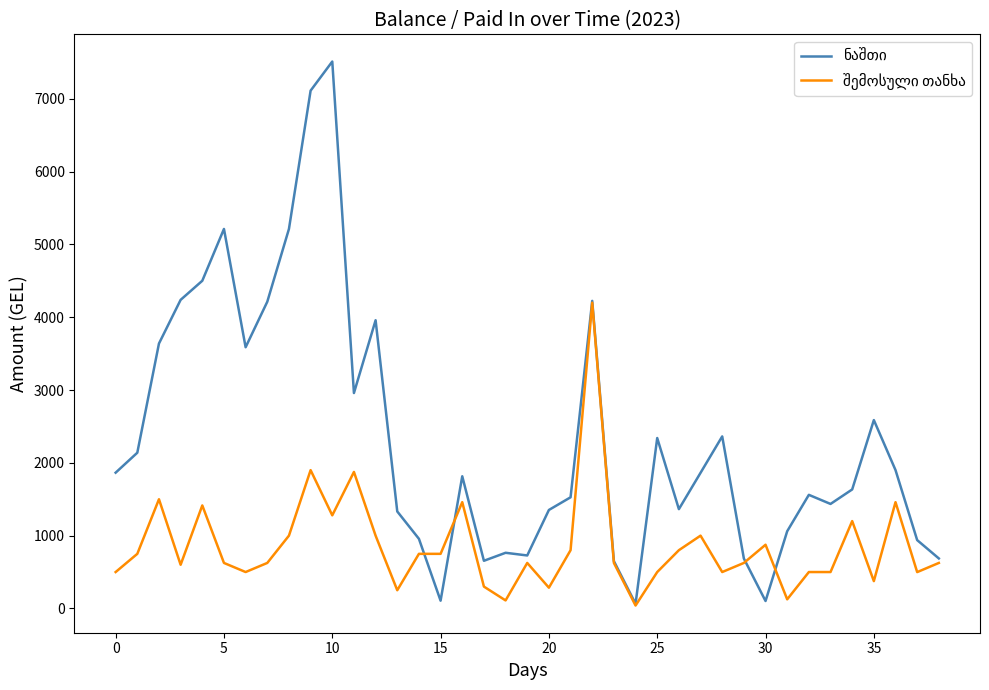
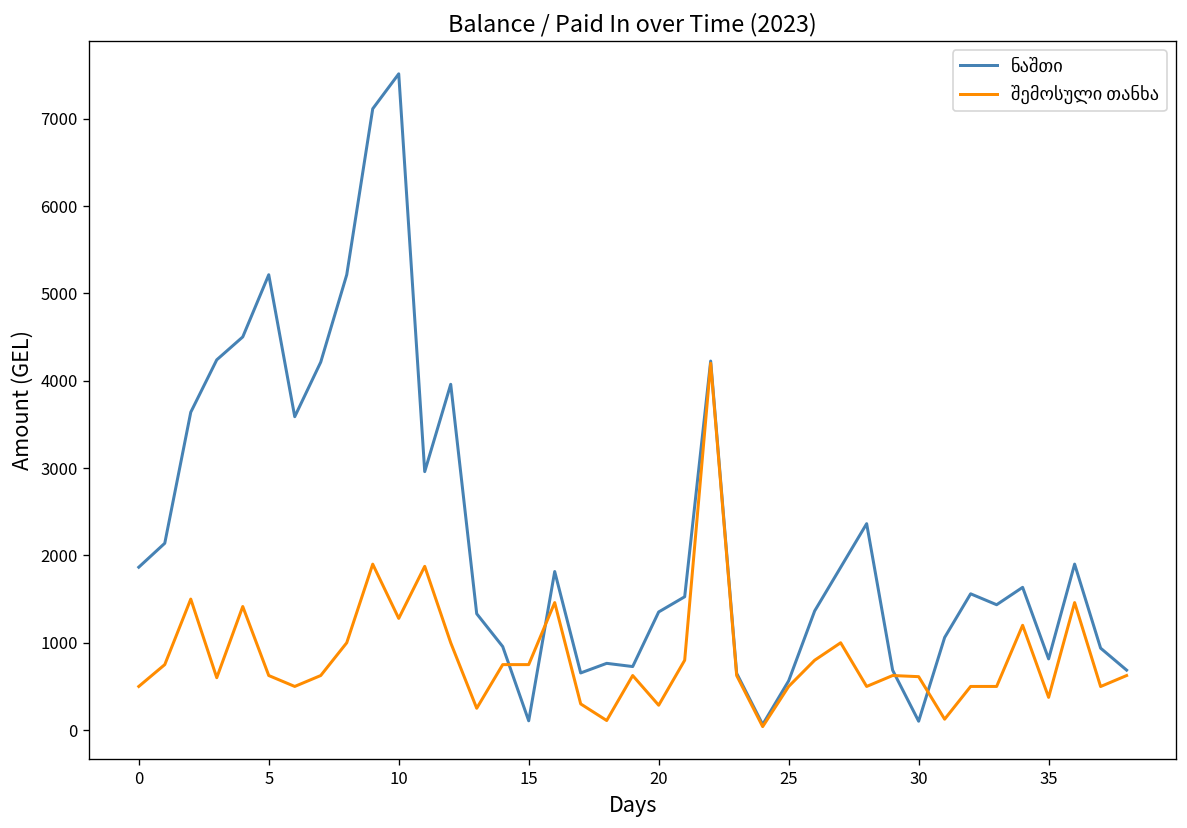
  {
    "ნაშთი": {
      "0": 1900,
      "5": 5200,
      "10": 7500,
      "15": 100,
      "20": 1400,
-     "25": 2300,
+     "25": 600,
      "30": 100,
-     "35": 2600
+     "35": 800
    },
    "შემოსული თანხა": {
      "0": 500,
      "5": 600,
      "10": 1300,
      "15": 800,
      "20": 300,
      "25": 500,
-     "30": 900,
+     "30": 600,
      "35": 400
    }
  }
